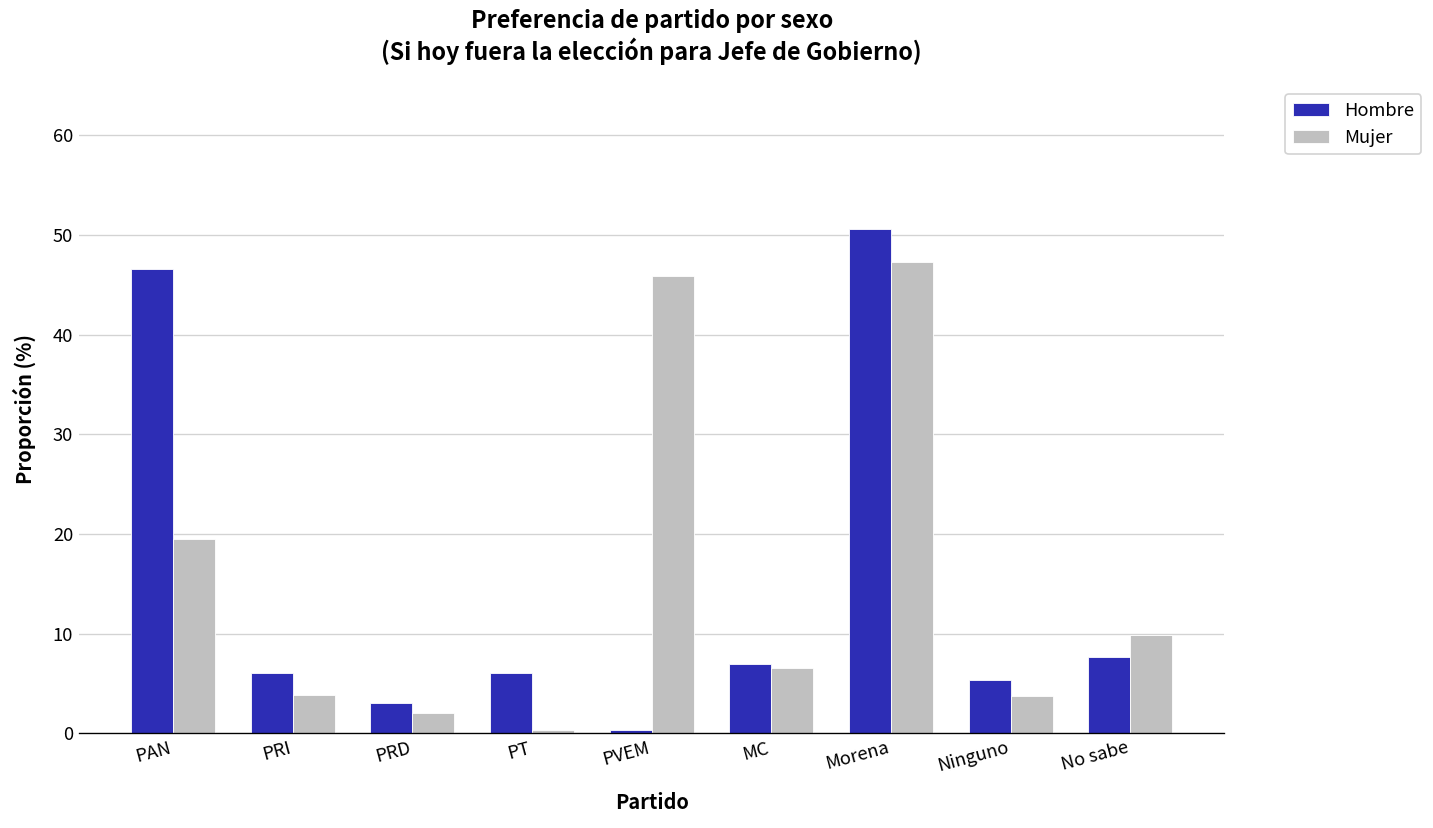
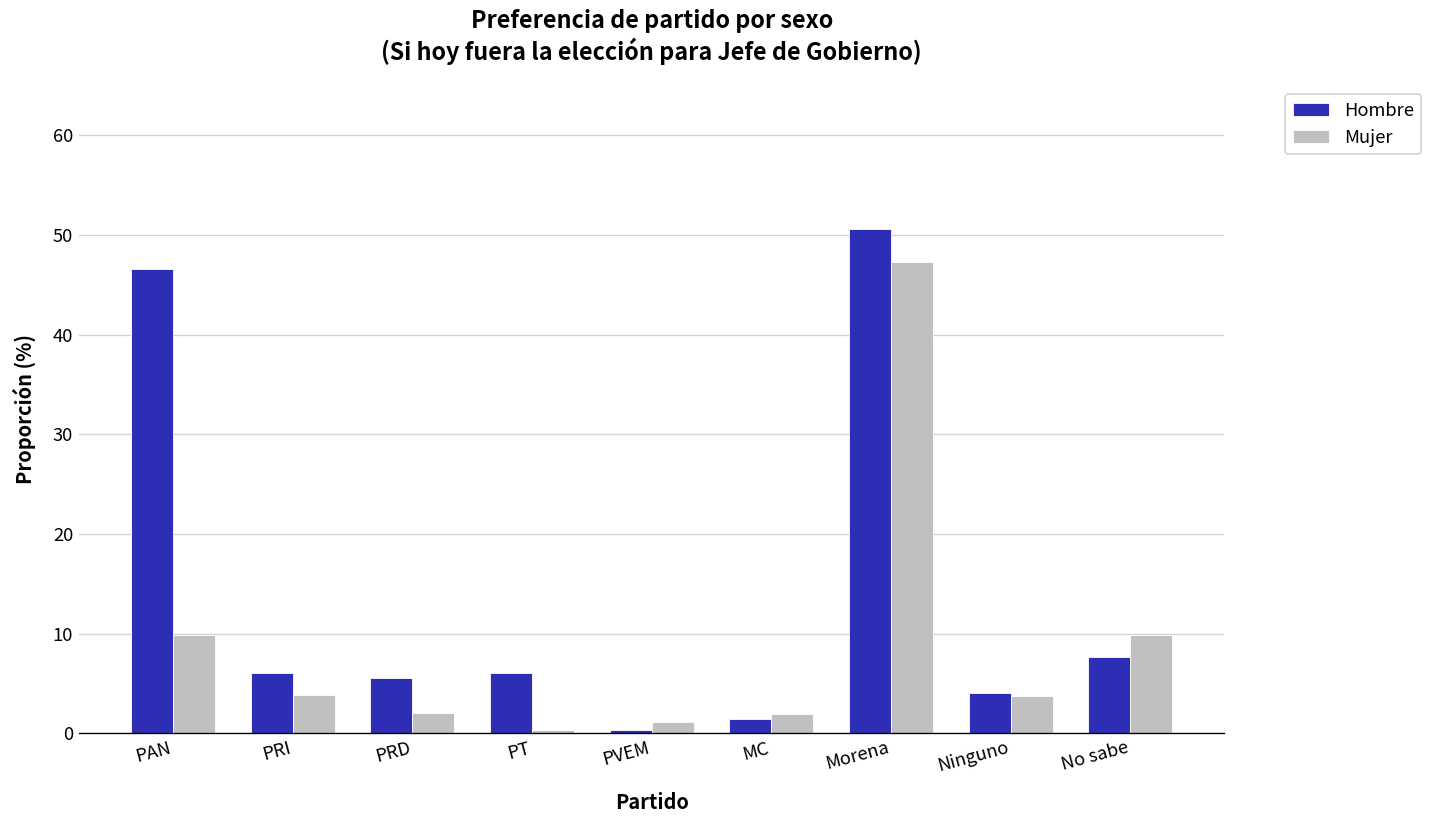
  {
    "Hombre": {
      "PAN": 47,
      "PRI": 6,
-     "PRD": 3,
+     "PRD": 6,
      "PT": 6,
      "PVEM": 0,
-     "MC": 7,
+     "MC": 1,
      "Morena": 51,
-     "Ninguno": 5,
+     "Ninguno": 4,
      "No sabe": 8
    },
    "Mujer": {
-     "PAN": 20,
+     "PAN": 10,
      "PRI": 4,
      "PRD": 2,
      "PT": 0,
-     "PVEM": 46,
-     "MC": 7,
+     "PVEM": 1,
+     "MC": 2,
      "Morena": 47,
      "Ninguno": 4,
      "No sabe": 10
    }
  }
